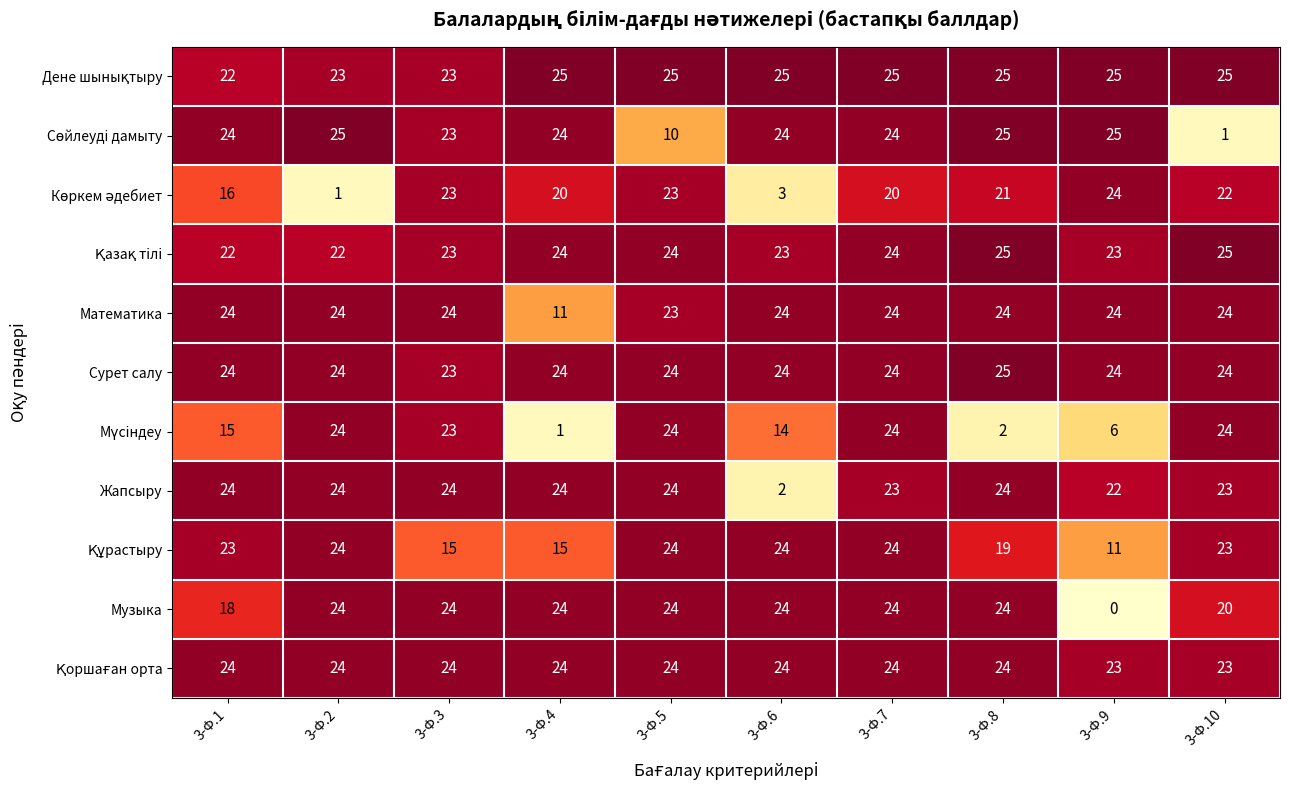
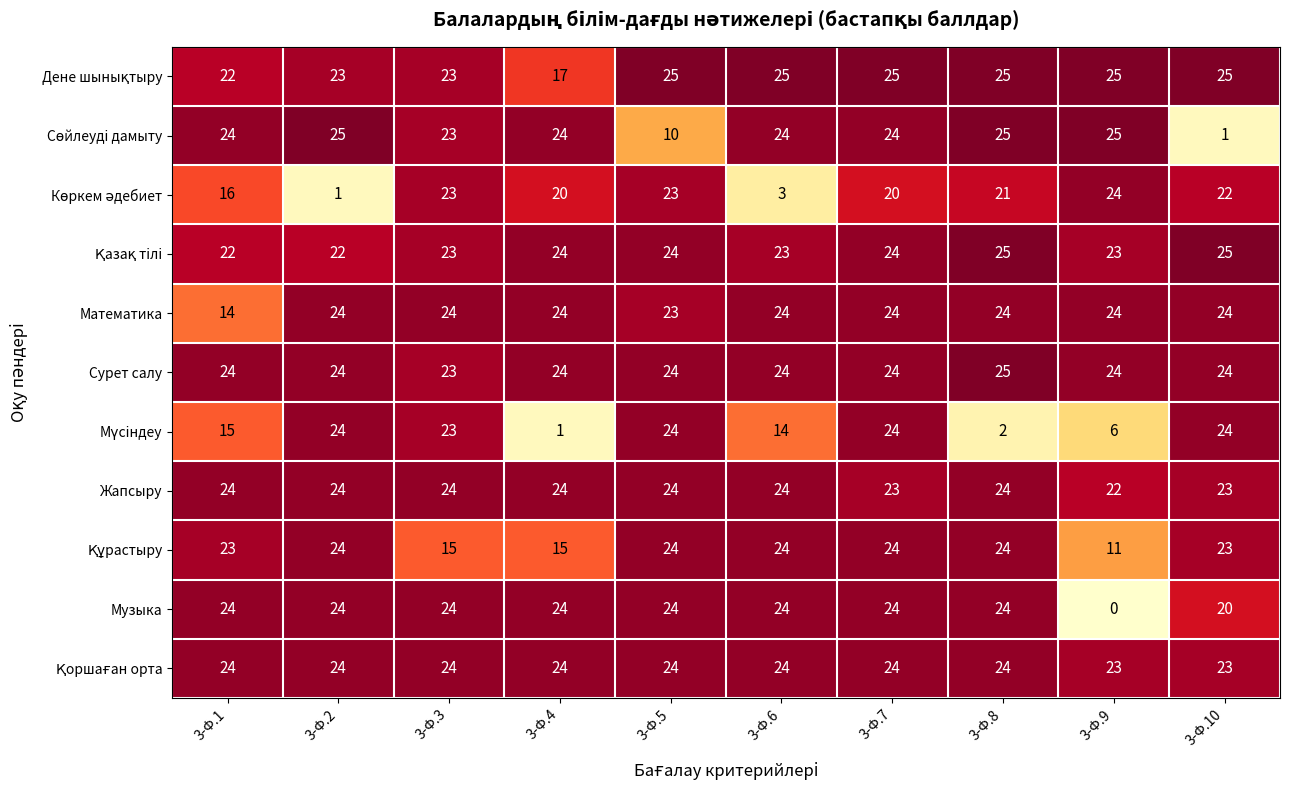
  {
    "Дене шынықтыру": {
      "3-Ф.1": 22,
      "3-Ф.2": 23,
      "3-Ф.3": 23,
-     "3-Ф.4": 25,
+     "3-Ф.4": 17,
      "3-Ф.5": 25,
      "3-Ф.6": 25,
      "3-Ф.7": 25,
      "3-Ф.8": 25,
      "3-Ф.9": 25,
      "3-Ф.10": 25
    },
    "Сөйлеуді дамыту": {
      "3-Ф.1": 24,
      "3-Ф.2": 25,
      "3-Ф.3": 23,
      "3-Ф.4": 24,
      "3-Ф.5": 10,
      "3-Ф.6": 24,
      "3-Ф.7": 24,
      "3-Ф.8": 25,
      "3-Ф.9": 25,
      "3-Ф.10": 1
    },
    "Көркем әдебиет": {
      "3-Ф.1": 16,
      "3-Ф.2": 1,
      "3-Ф.3": 23,
      "3-Ф.4": 20,
      "3-Ф.5": 23,
      "3-Ф.6": 3,
      "3-Ф.7": 20,
      "3-Ф.8": 21,
      "3-Ф.9": 24,
      "3-Ф.10": 22
    },
    "Қазақ тілі": {
      "3-Ф.1": 22,
      "3-Ф.2": 22,
      "3-Ф.3": 23,
      "3-Ф.4": 24,
      "3-Ф.5": 24,
      "3-Ф.6": 23,
      "3-Ф.7": 24,
      "3-Ф.8": 25,
      "3-Ф.9": 23,
      "3-Ф.10": 25
    },
    "Математика": {
-     "3-Ф.1": 24,
+     "3-Ф.1": 14,
      "3-Ф.2": 24,
      "3-Ф.3": 24,
-     "3-Ф.4": 11,
+     "3-Ф.4": 24,
      "3-Ф.5": 23,
      "3-Ф.6": 24,
      "3-Ф.7": 24,
      "3-Ф.8": 24,
      "3-Ф.9": 24,
      "3-Ф.10": 24
    },
    "Сурет салу": {
      "3-Ф.1": 24,
      "3-Ф.2": 24,
      "3-Ф.3": 23,
      "3-Ф.4": 24,
      "3-Ф.5": 24,
      "3-Ф.6": 24,
      "3-Ф.7": 24,
      "3-Ф.8": 25,
      "3-Ф.9": 24,
      "3-Ф.10": 24
    },
    "Мүсіндеу": {
      "3-Ф.1": 15,
      "3-Ф.2": 24,
      "3-Ф.3": 23,
      "3-Ф.4": 1,
      "3-Ф.5": 24,
      "3-Ф.6": 14,
      "3-Ф.7": 24,
      "3-Ф.8": 2,
      "3-Ф.9": 6,
      "3-Ф.10": 24
    },
    "Жапсыру": {
      "3-Ф.1": 24,
      "3-Ф.2": 24,
      "3-Ф.3": 24,
      "3-Ф.4": 24,
      "3-Ф.5": 24,
-     "3-Ф.6": 2,
+     "3-Ф.6": 24,
      "3-Ф.7": 23,
      "3-Ф.8": 24,
      "3-Ф.9": 22,
      "3-Ф.10": 23
    },
    "Құрастыру": {
      "3-Ф.1": 23,
      "3-Ф.2": 24,
      "3-Ф.3": 15,
      "3-Ф.4": 15,
      "3-Ф.5": 24,
      "3-Ф.6": 24,
      "3-Ф.7": 24,
-     "3-Ф.8": 19,
+     "3-Ф.8": 24,
      "3-Ф.9": 11,
      "3-Ф.10": 23
    },
    "Музыка": {
-     "3-Ф.1": 18,
+     "3-Ф.1": 24,
      "3-Ф.2": 24,
      "3-Ф.3": 24,
      "3-Ф.4": 24,
      "3-Ф.5": 24,
      "3-Ф.6": 24,
      "3-Ф.7": 24,
      "3-Ф.8": 24,
      "3-Ф.9": 0,
      "3-Ф.10": 20
    },
    "Қоршаған орта": {
      "3-Ф.1": 24,
      "3-Ф.2": 24,
      "3-Ф.3": 24,
      "3-Ф.4": 24,
      "3-Ф.5": 24,
      "3-Ф.6": 24,
      "3-Ф.7": 24,
      "3-Ф.8": 24,
      "3-Ф.9": 23,
      "3-Ф.10": 23
    }
  }
